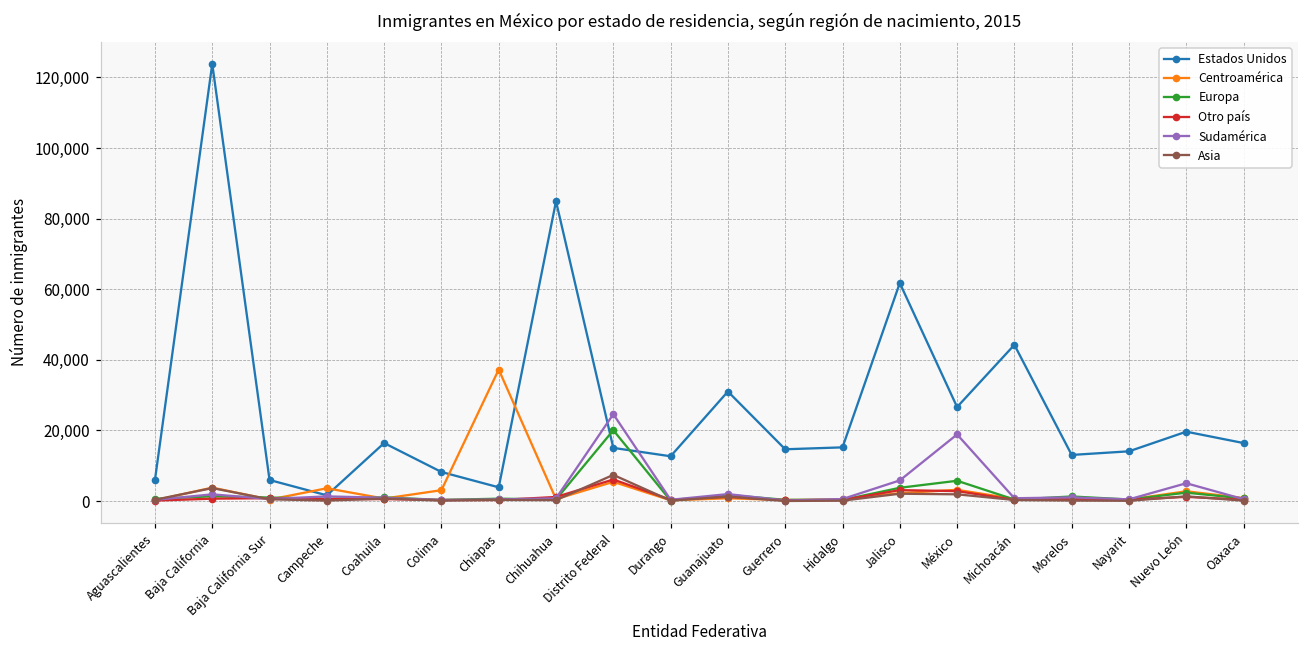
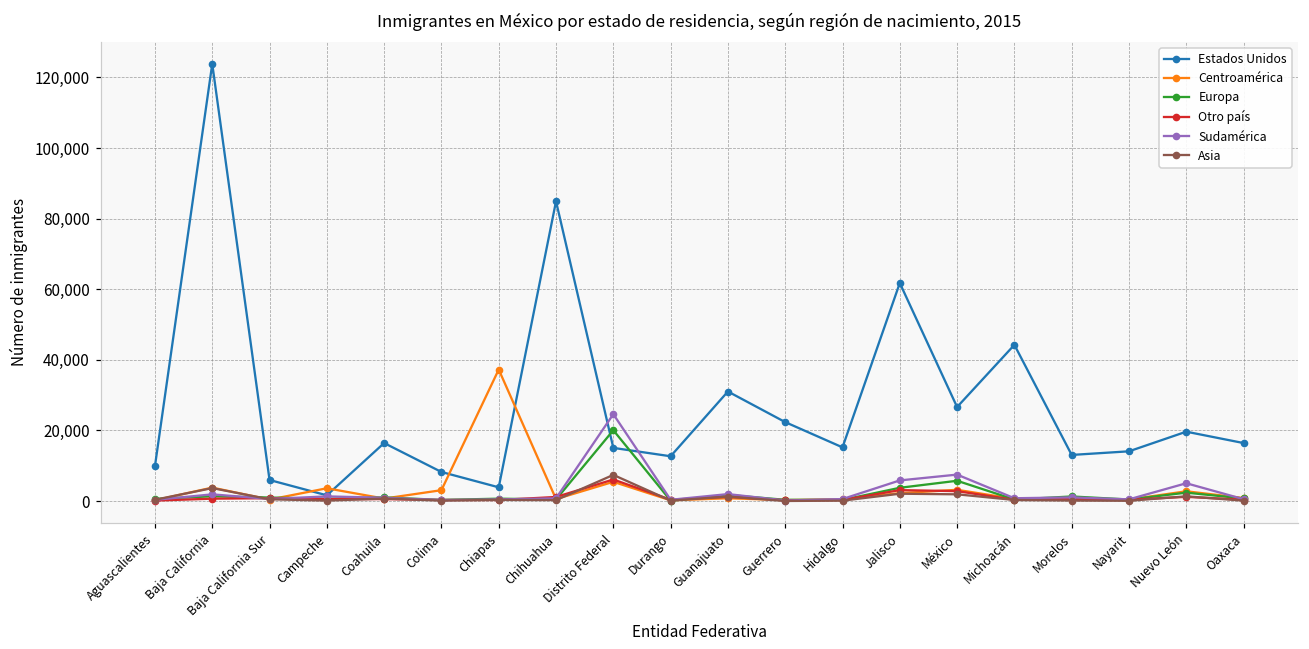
  {
    "Estados Unidos": {
-     "Aguascalientes": "6,000",
+     "Aguascalientes": "10,000",
      "Baja California": "124,000",
      "Baja California Sur": "6,000",
      "Coahuila": "16,000",
      "Colima": "8,000",
      "Chiapas": "4,000",
      "Chihuahua": "85,000",
      "Distrito Federal": "15,000",
      "Durango": "13,000",
      "Guanajuato": "31,000",
-     "Guerrero": "15,000",
+     "Guerrero": "22,000",
      "Hidalgo": "15,000",
      "Jalisco": "62,000",
      "México": "27,000",
      "Michoacán": "44,000",
      "Morelos": "13,000",
      "Nayarit": "14,000",
      "Nuevo León": "20,000",
      "Oaxaca": "16,000"
    },
    "Centroamérica": {
      "Campeche": "4,000",
      "Colima": "3,000",
      "Chiapas": "37,000"
    },
    "Europa": {
      "Distrito Federal": "20,000",
      "México": "6,000"
    },
    "Sudamérica": {
      "Distrito Federal": "25,000",
      "Jalisco": "6,000",
-     "México": "19,000",
+     "México": "7,000",
      "Nuevo León": "5,000"
    },
    "Asia": {
      "Distrito Federal": "7,000",
      "México": "2,000"
    }
  }
